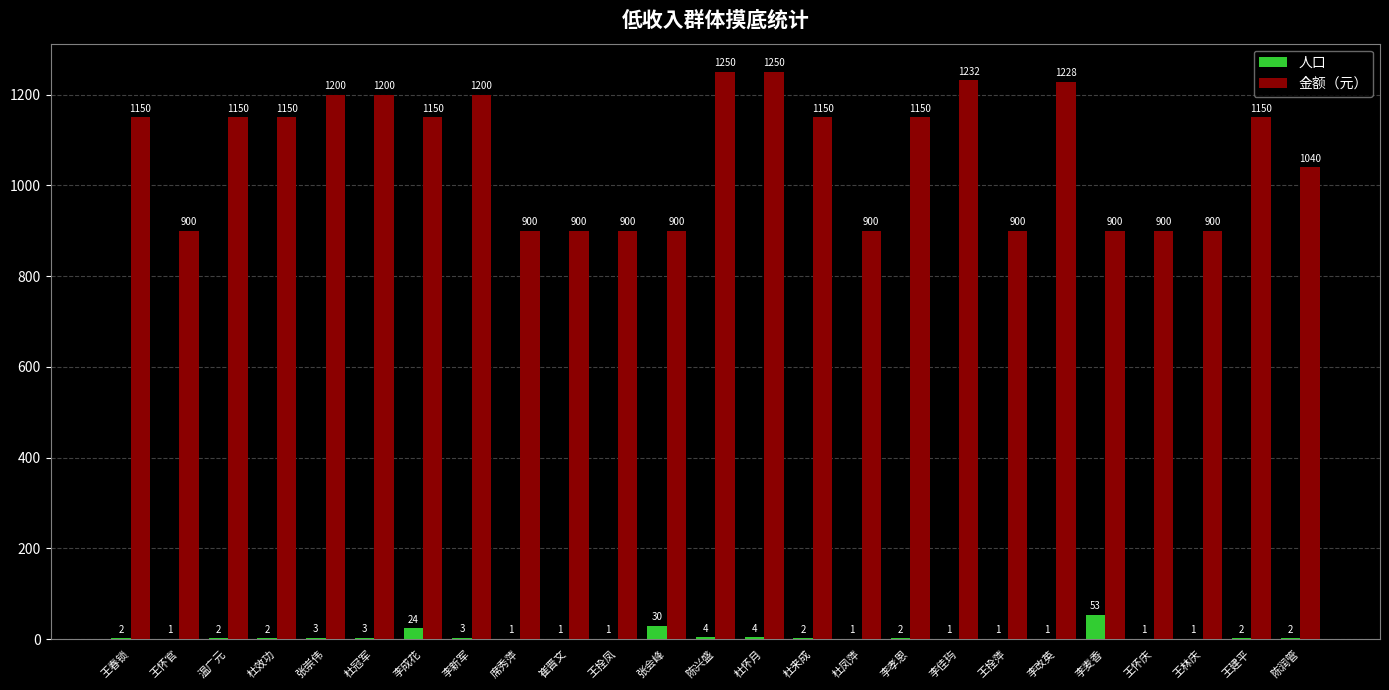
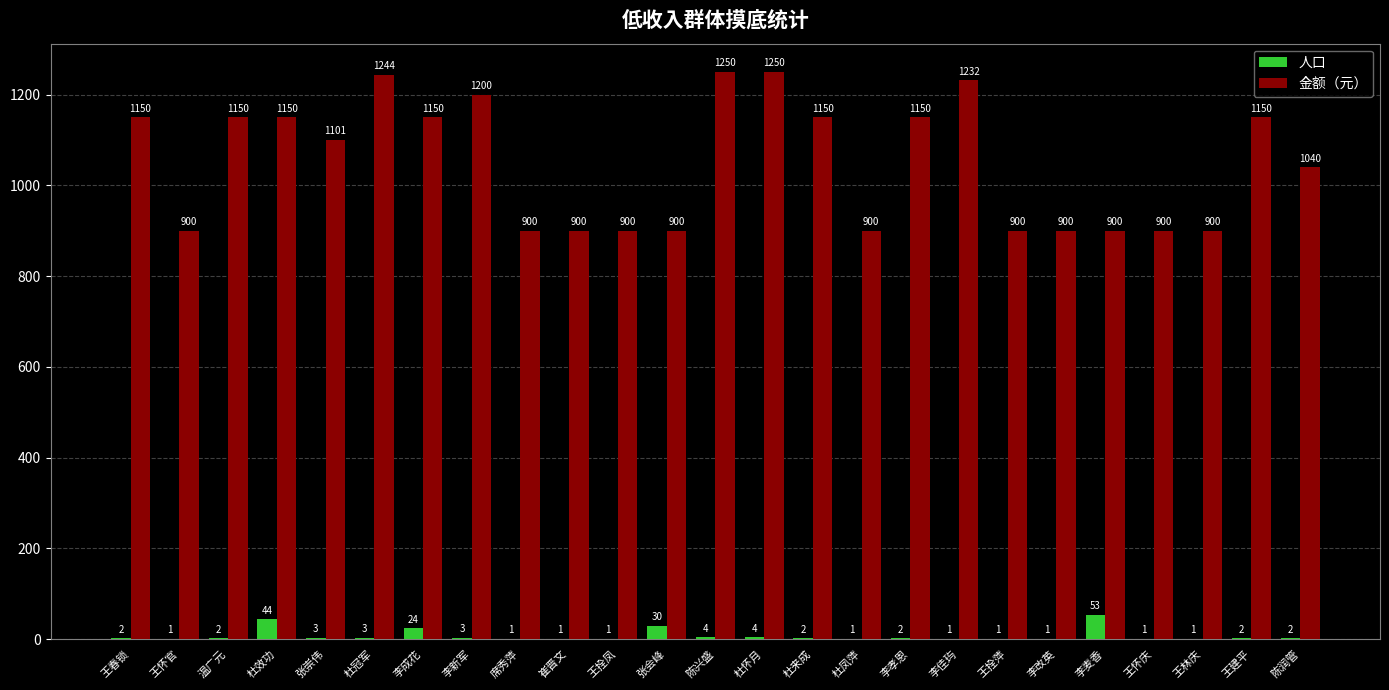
  {
    "人口": {
      "王春锁": 2,
      "王怀官": 1,
      "温广元": 2,
-     "杜效功": 2,
+     "杜效功": 44,
      "张崇伟": 3,
      "杜冠军": 3,
      "李成花": 24,
      "李新军": 3,
      "席秀萍": 1,
      "崔晋文": 1,
      "王拴凤": 1,
      "张会峰": 30,
      "陈兴盛": 4,
      "杜怀月": 4,
      "杜来成": 2,
      "杜凤萍": 1,
      "李孝恩": 2,
      "李佳玙": 1,
      "王拴萍": 1,
      "李改英": 1,
      "李麦香": 53,
      "王怀庆": 1,
      "王林庆": 1,
      "王建平": 2,
      "陈润管": 2
    },
    "金额（元）": {
      "王春锁": 1150,
      "王怀官": 900,
      "温广元": 1150,
      "杜效功": 1150,
-     "张崇伟": 1200,
-     "杜冠军": 1200,
+     "张崇伟": 1101,
+     "杜冠军": 1244,
      "李成花": 1150,
      "李新军": 1200,
      "席秀萍": 900,
      "崔晋文": 900,
      "王拴凤": 900,
      "张会峰": 900,
      "陈兴盛": 1250,
      "杜怀月": 1250,
      "杜来成": 1150,
      "杜凤萍": 900,
      "李孝恩": 1150,
      "李佳玙": 1232,
      "王拴萍": 900,
-     "李改英": 1228,
+     "李改英": 900,
      "李麦香": 900,
      "王怀庆": 900,
      "王林庆": 900,
      "王建平": 1150,
      "陈润管": 1040
    }
  }
